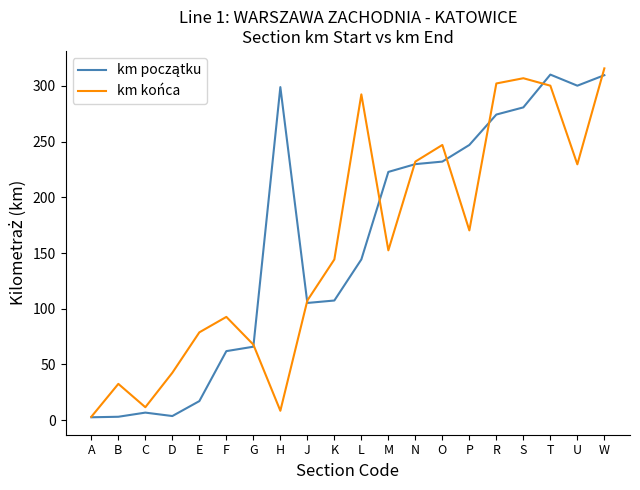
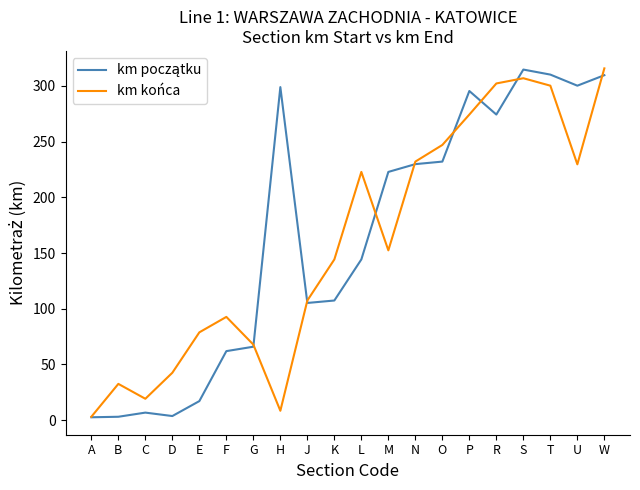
  {
    "km początku": {
      "B": 3,
      "C": 7,
      "D": 4,
      "E": 17,
      "F": 62,
      "H": 299,
      "K": 107,
      "L": 144,
      "M": 223,
      "O": 232,
-     "P": 247,
+     "P": 295,
      "R": 274,
-     "S": 281,
+     "S": 315,
      "T": 310,
      "U": 300,
      "W": 310
    },
    "km końca": {
      "B": 33,
-     "C": 12,
+     "C": 19,
      "D": 43,
      "E": 79,
      "F": 93,
      "H": 8,
      "K": 144,
-     "L": 292,
+     "L": 223,
      "M": 152,
      "O": 247,
-     "P": 170,
+     "P": 274,
      "R": 302,
      "S": 307,
      "T": 300,
      "U": 230,
      "W": 316
    }
  }
